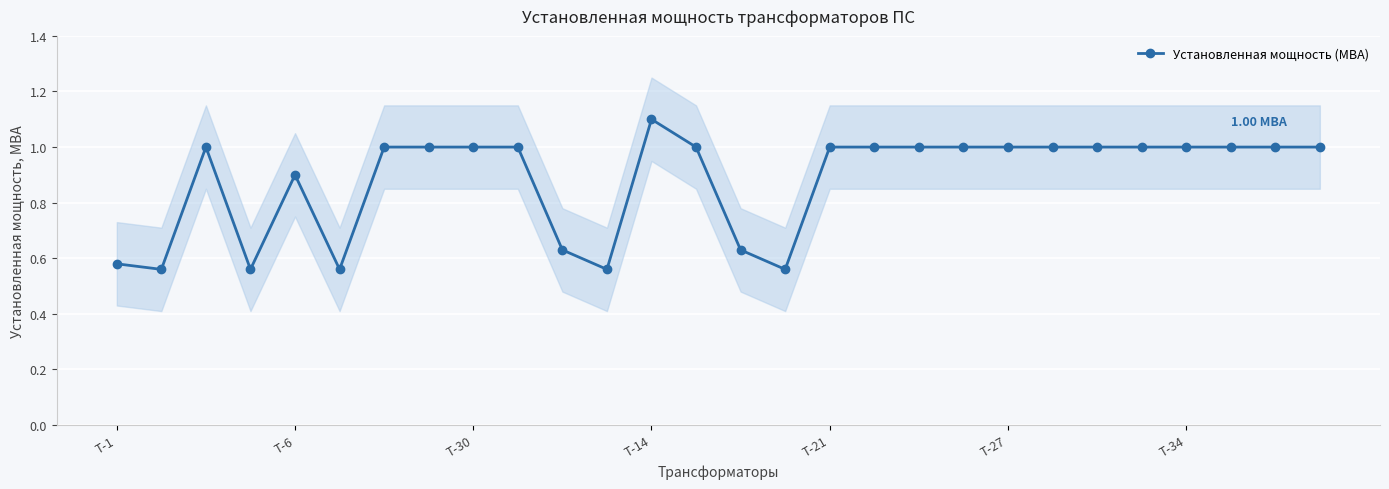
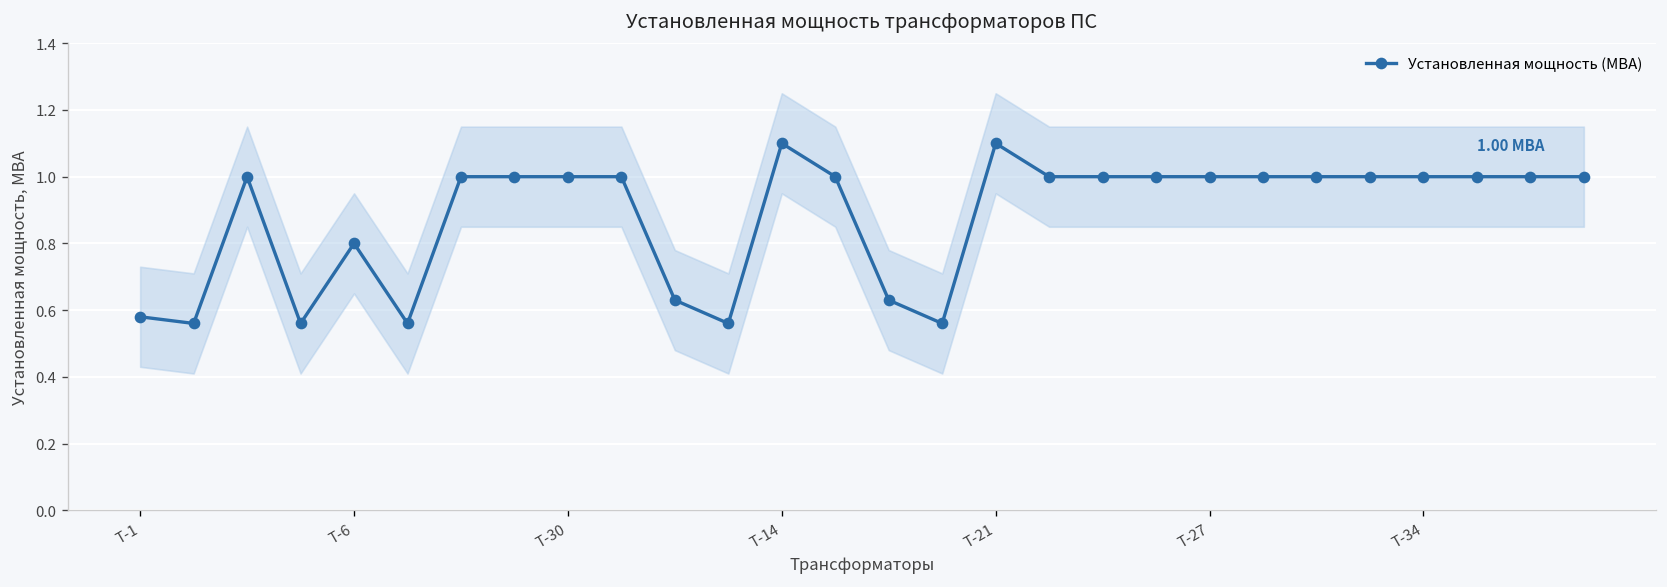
  {
    "Установленная мощность (МВА)": {
      "Т-1": 0.58,
-     "Т-6": 0.9,
+     "Т-6": 0.8,
      "Т-30": 1.0,
      "Т-14": 1.1,
-     "Т-21": 1.0,
+     "Т-21": 1.1,
      "Т-27": 1.0,
      "Т-34": 1.0
    }
  }
